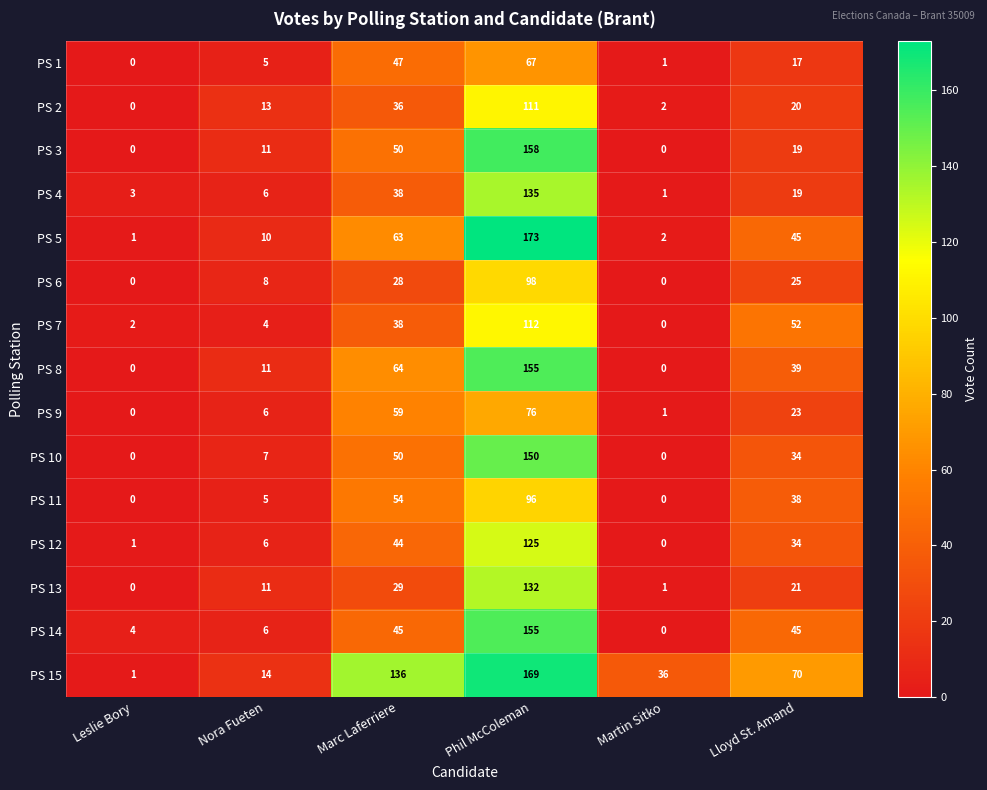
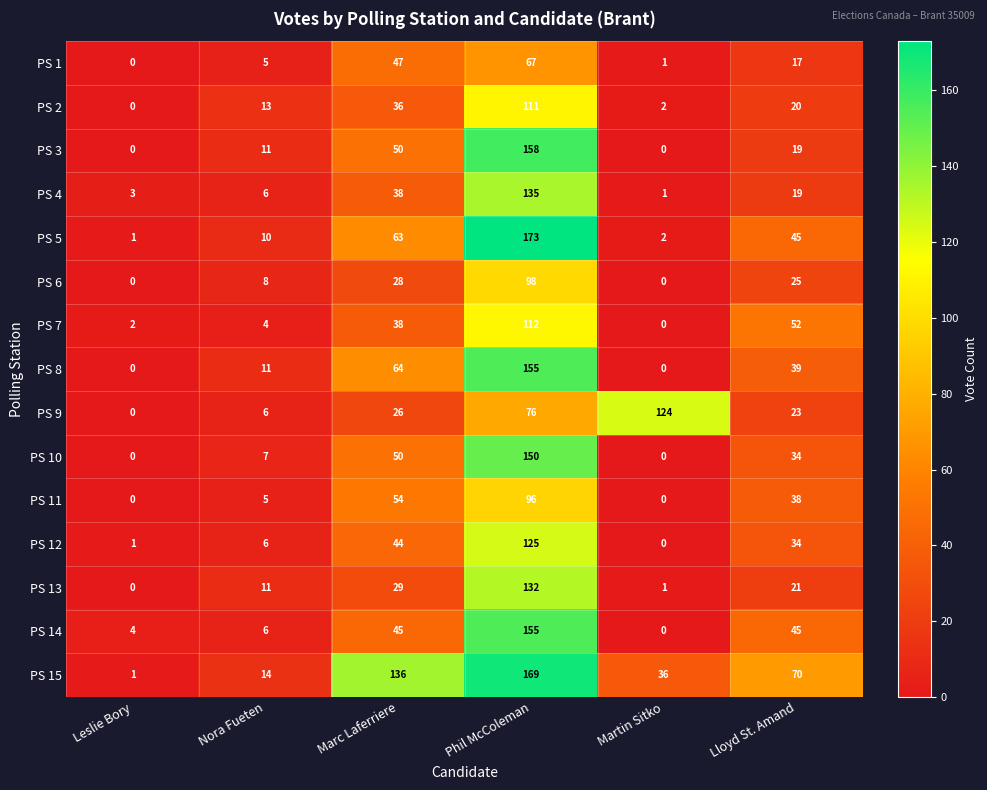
  {
    "PS 1": {
      "Leslie Bory": 0,
      "Nora Fueten": 5,
      "Marc Laferriere": 47,
      "Phil McColeman": 67,
      "Martin Sitko": 1,
      "Lloyd St. Amand": 17
    },
    "PS 2": {
      "Leslie Bory": 0,
      "Nora Fueten": 13,
      "Marc Laferriere": 36,
      "Phil McColeman": 111,
      "Martin Sitko": 2,
      "Lloyd St. Amand": 20
    },
    "PS 3": {
      "Leslie Bory": 0,
      "Nora Fueten": 11,
      "Marc Laferriere": 50,
      "Phil McColeman": 158,
      "Martin Sitko": 0,
      "Lloyd St. Amand": 19
    },
    "PS 4": {
      "Leslie Bory": 3,
      "Nora Fueten": 6,
      "Marc Laferriere": 38,
      "Phil McColeman": 135,
      "Martin Sitko": 1,
      "Lloyd St. Amand": 19
    },
    "PS 5": {
      "Leslie Bory": 1,
      "Nora Fueten": 10,
      "Marc Laferriere": 63,
      "Phil McColeman": 173,
      "Martin Sitko": 2,
      "Lloyd St. Amand": 45
    },
    "PS 6": {
      "Leslie Bory": 0,
      "Nora Fueten": 8,
      "Marc Laferriere": 28,
      "Phil McColeman": 98,
      "Martin Sitko": 0,
      "Lloyd St. Amand": 25
    },
    "PS 7": {
      "Leslie Bory": 2,
      "Nora Fueten": 4,
      "Marc Laferriere": 38,
      "Phil McColeman": 112,
      "Martin Sitko": 0,
      "Lloyd St. Amand": 52
    },
    "PS 8": {
      "Leslie Bory": 0,
      "Nora Fueten": 11,
      "Marc Laferriere": 64,
      "Phil McColeman": 155,
      "Martin Sitko": 0,
      "Lloyd St. Amand": 39
    },
    "PS 9": {
      "Leslie Bory": 0,
      "Nora Fueten": 6,
-     "Marc Laferriere": 59,
+     "Marc Laferriere": 26,
      "Phil McColeman": 76,
-     "Martin Sitko": 1,
+     "Martin Sitko": 124,
      "Lloyd St. Amand": 23
    },
    "PS 10": {
      "Leslie Bory": 0,
      "Nora Fueten": 7,
      "Marc Laferriere": 50,
      "Phil McColeman": 150,
      "Martin Sitko": 0,
      "Lloyd St. Amand": 34
    },
    "PS 11": {
      "Leslie Bory": 0,
      "Nora Fueten": 5,
      "Marc Laferriere": 54,
      "Phil McColeman": 96,
      "Martin Sitko": 0,
      "Lloyd St. Amand": 38
    },
    "PS 12": {
      "Leslie Bory": 1,
      "Nora Fueten": 6,
      "Marc Laferriere": 44,
      "Phil McColeman": 125,
      "Martin Sitko": 0,
      "Lloyd St. Amand": 34
    },
    "PS 13": {
      "Leslie Bory": 0,
      "Nora Fueten": 11,
      "Marc Laferriere": 29,
      "Phil McColeman": 132,
      "Martin Sitko": 1,
      "Lloyd St. Amand": 21
    },
    "PS 14": {
      "Leslie Bory": 4,
      "Nora Fueten": 6,
      "Marc Laferriere": 45,
      "Phil McColeman": 155,
      "Martin Sitko": 0,
      "Lloyd St. Amand": 45
    },
    "PS 15": {
      "Leslie Bory": 1,
      "Nora Fueten": 14,
      "Marc Laferriere": 136,
      "Phil McColeman": 169,
      "Martin Sitko": 36,
      "Lloyd St. Amand": 70
    }
  }
